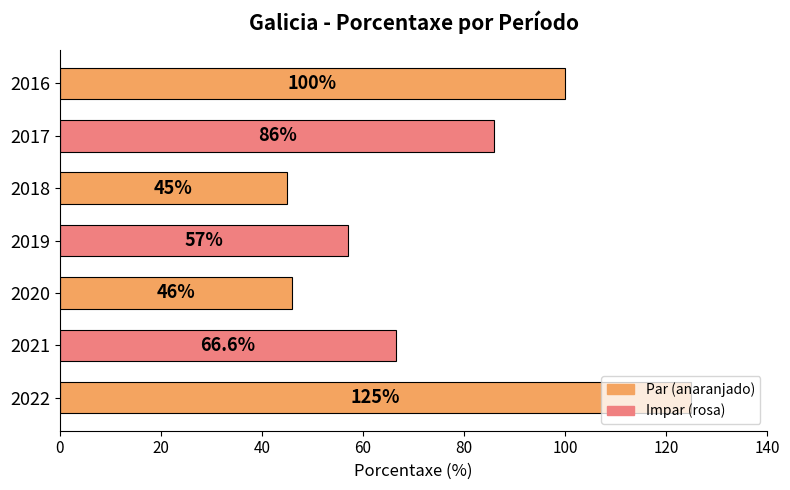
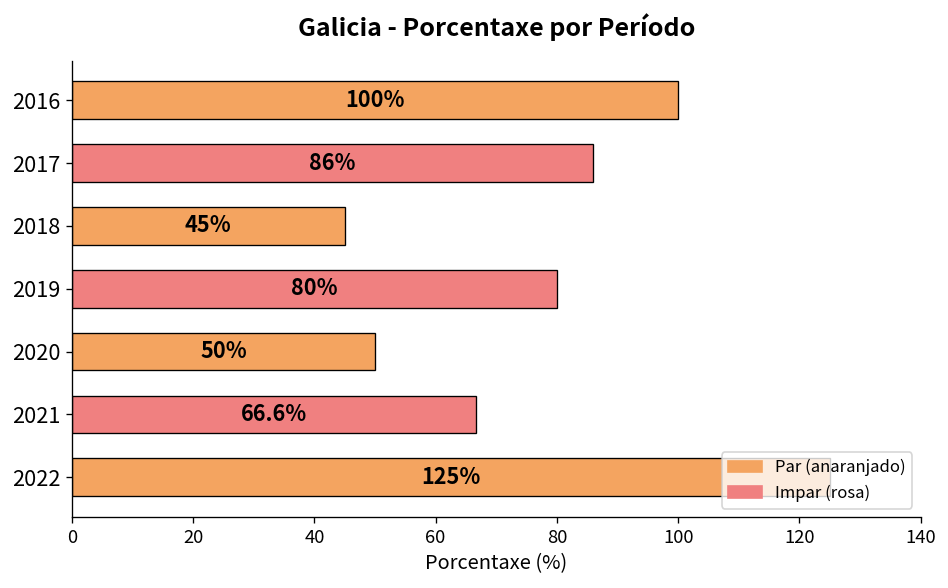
  {
    "2016": "100%",
    "2017": "86%",
    "2018": "45%",
-   "2019": "57%",
-   "2020": "46%",
+   "2019": "80%",
+   "2020": "50%",
    "2021": "66.6%"
  }
